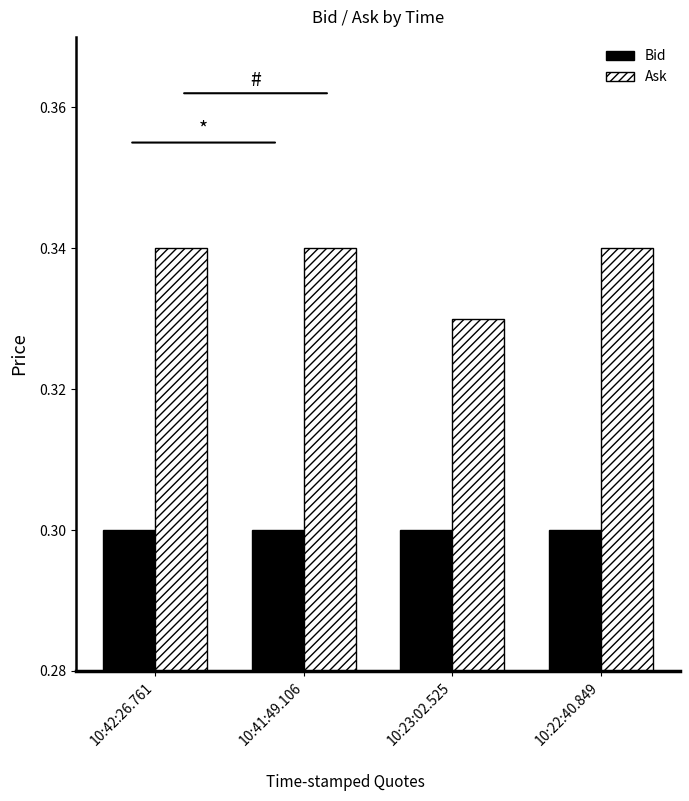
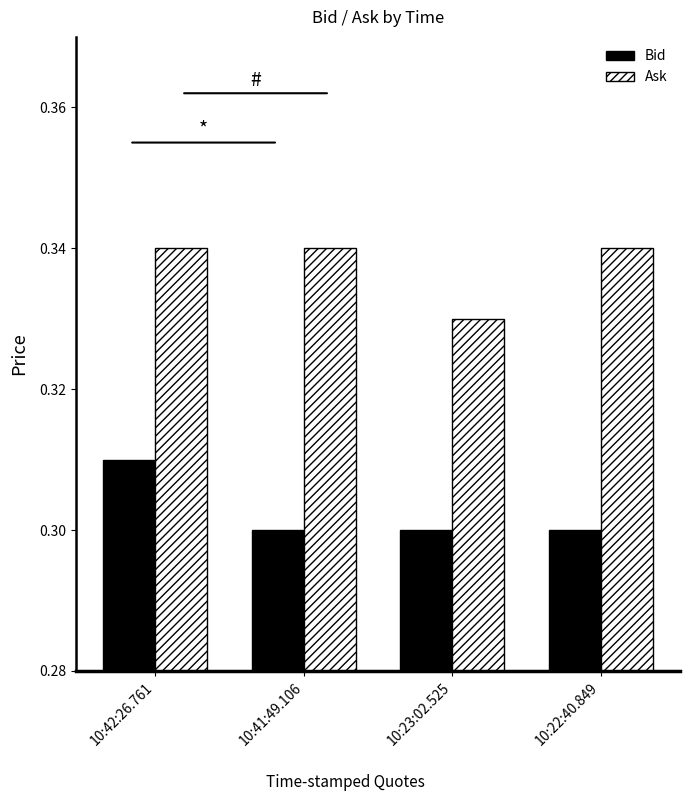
  {
    "Bid": {
-     "10:42:26.761": 0.30,
+     "10:42:26.761": 0.31,
      "10:41:49.106": 0.30,
      "10:23:02.525": 0.30,
      "10:22:40.849": 0.30
    },
    "Ask": {
      "10:42:26.761": 0.34,
      "10:41:49.106": 0.34,
      "10:23:02.525": 0.33,
      "10:22:40.849": 0.34
    }
  }
